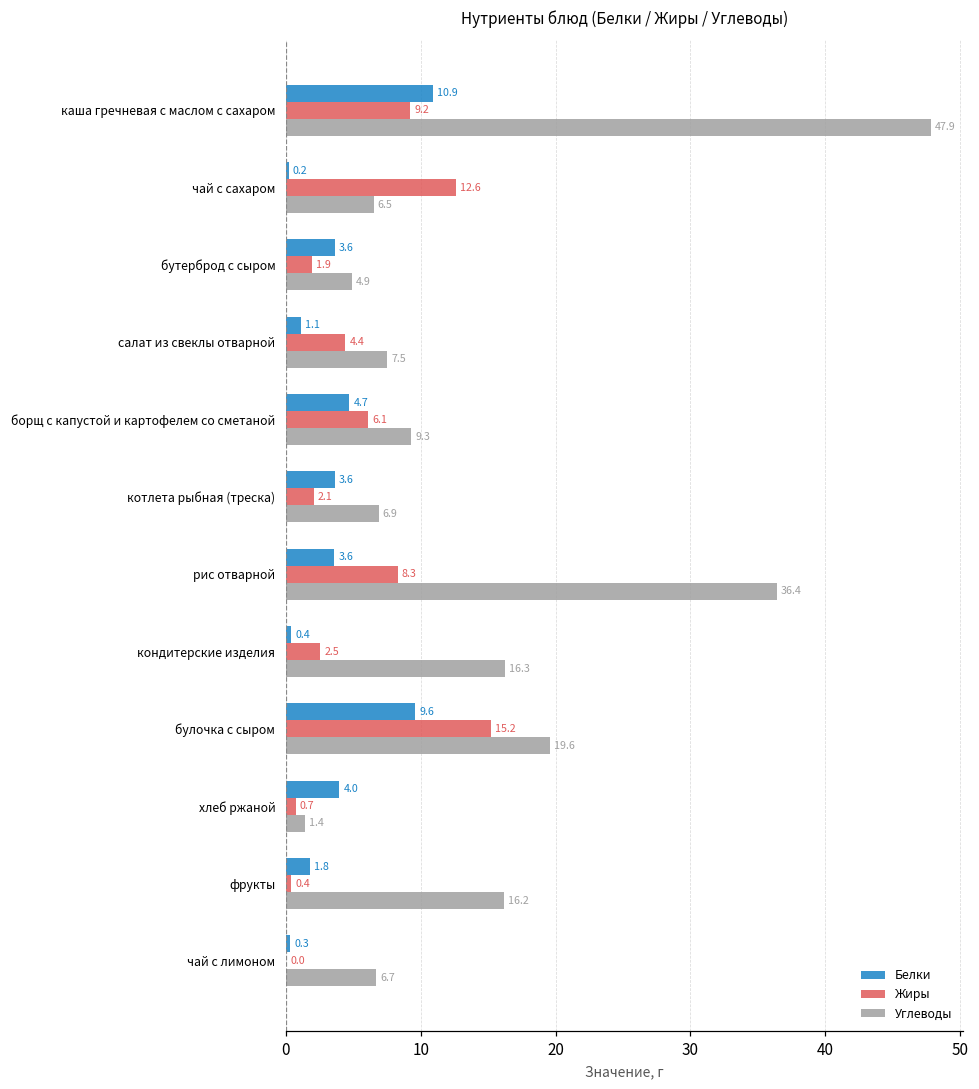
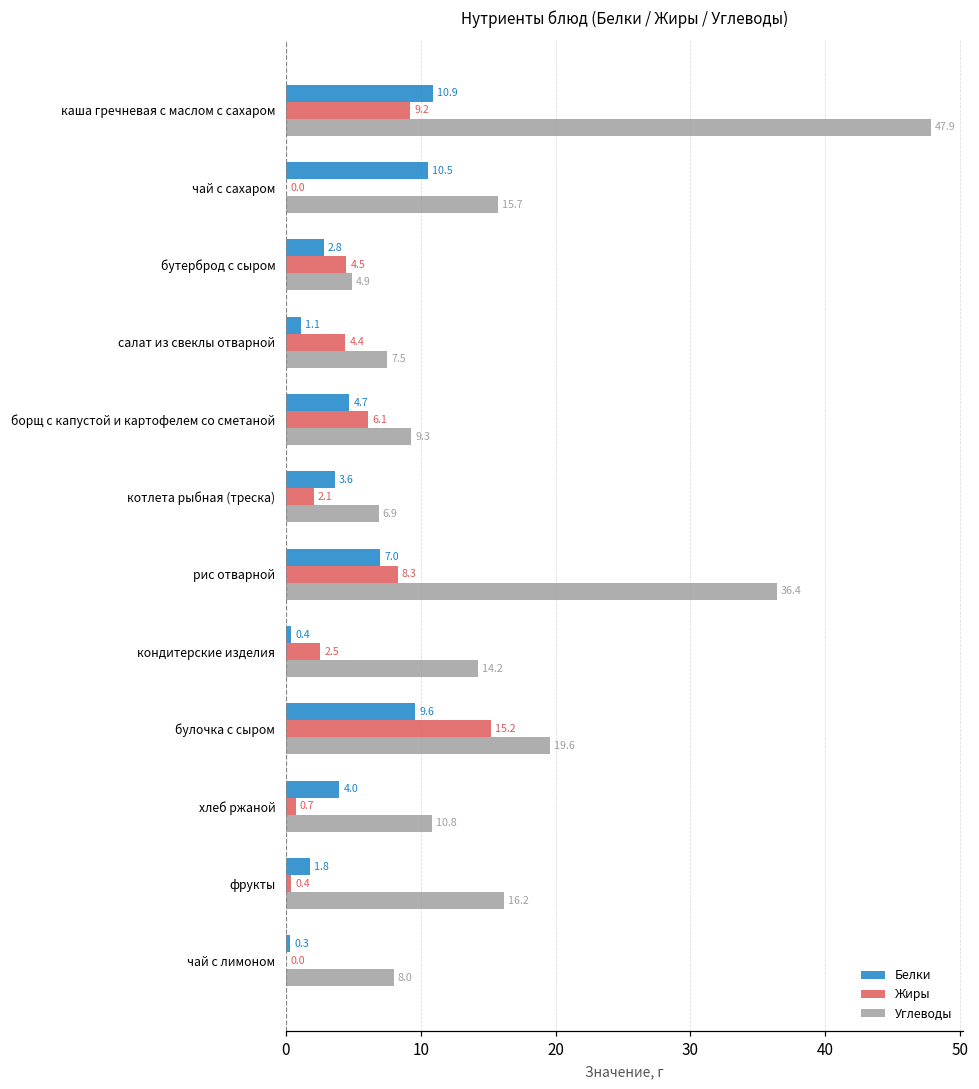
  {
    "Белки": {
      "каша гречневая с маслом с сахаром": 10.9,
-     "чай с сахаром": 0.2,
-     "бутерброд с сыром": 3.6,
+     "чай с сахаром": 10.5,
+     "бутерброд с сыром": 2.8,
      "салат из свеклы отварной": 1.1,
      "борщ с капустой и картофелем со сметаной": 4.7,
      "котлета рыбная (треска)": 3.6,
-     "рис отварной": 3.6,
+     "рис отварной": 7.0,
      "кондитерские изделия": 0.4,
      "булочка с сыром": 9.6,
      "хлеб ржаной": 4.0,
      "фрукты": 1.8,
      "чай с лимоном": 0.3
    },
    "Жиры": {
      "каша гречневая с маслом с сахаром": 9.2,
-     "чай с сахаром": 12.6,
-     "бутерброд с сыром": 1.9,
+     "чай с сахаром": 0.0,
+     "бутерброд с сыром": 4.5,
      "салат из свеклы отварной": 4.4,
      "борщ с капустой и картофелем со сметаной": 6.1,
      "котлета рыбная (треска)": 2.1,
      "рис отварной": 8.3,
      "кондитерские изделия": 2.5,
      "булочка с сыром": 15.2,
      "хлеб ржаной": 0.7,
      "фрукты": 0.4,
      "чай с лимоном": 0.0
    },
    "Углеводы": {
      "каша гречневая с маслом с сахаром": 47.9,
-     "чай с сахаром": 6.5,
+     "чай с сахаром": 15.7,
      "бутерброд с сыром": 4.9,
      "салат из свеклы отварной": 7.5,
      "борщ с капустой и картофелем со сметаной": 9.3,
      "котлета рыбная (треска)": 6.9,
      "рис отварной": 36.4,
-     "кондитерские изделия": 16.3,
+     "кондитерские изделия": 14.2,
      "булочка с сыром": 19.6,
-     "хлеб ржаной": 1.4,
+     "хлеб ржаной": 10.8,
      "фрукты": 16.2,
-     "чай с лимоном": 6.7
+     "чай с лимоном": 8.0
    }
  }
